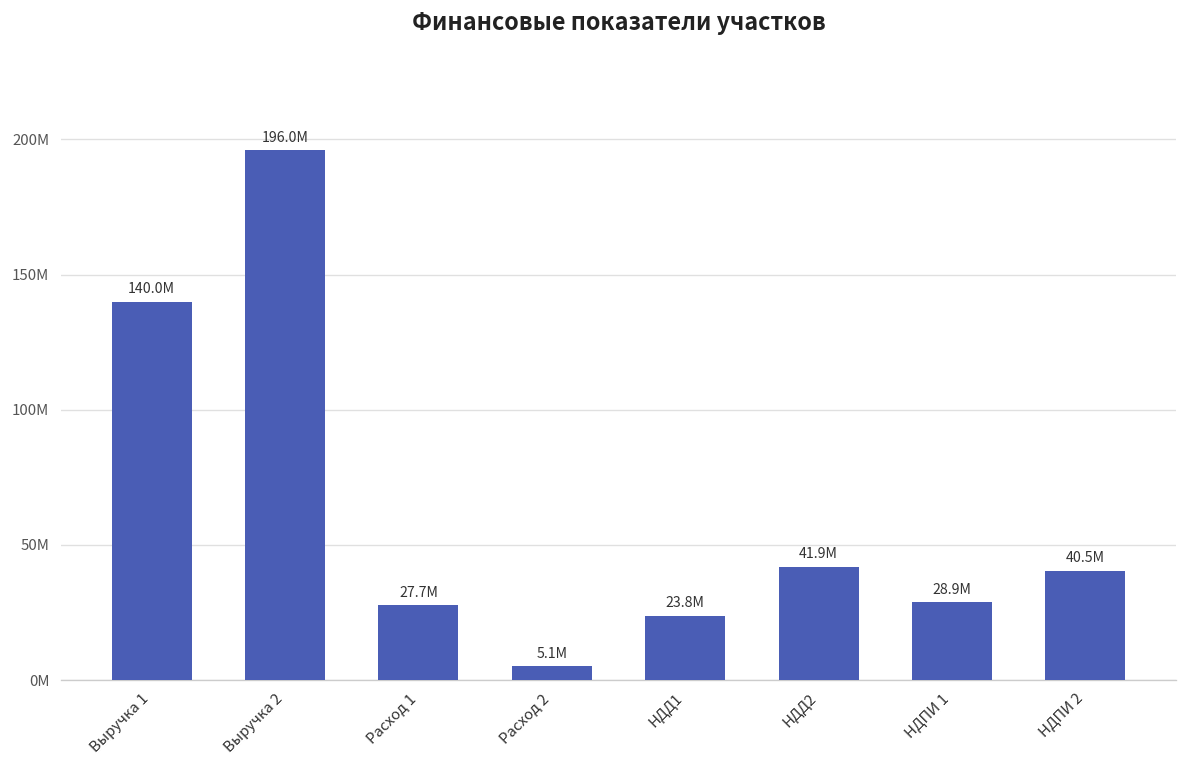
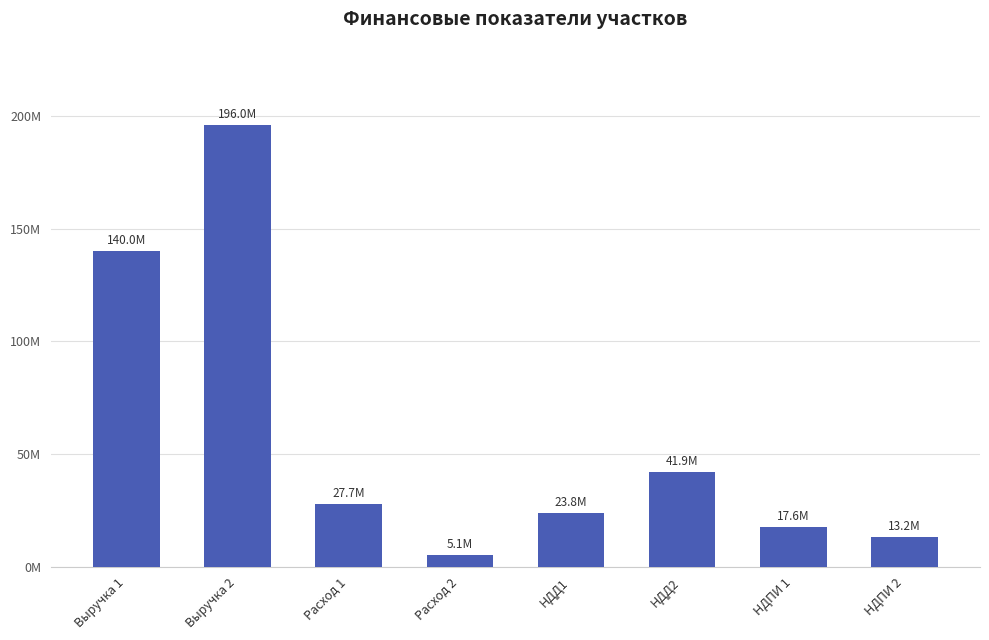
  {
    "Выручка 1": "140.0M",
    "Выручка 2": "196.0M",
    "Расход 1": "27.7M",
    "Расход 2": "5.1M",
    "НДД1": "23.8M",
    "НДД2": "41.9M",
-   "НДПИ 1": "28.9M",
-   "НДПИ 2": "40.5M"
+   "НДПИ 1": "17.6M",
+   "НДПИ 2": "13.2M"
  }
